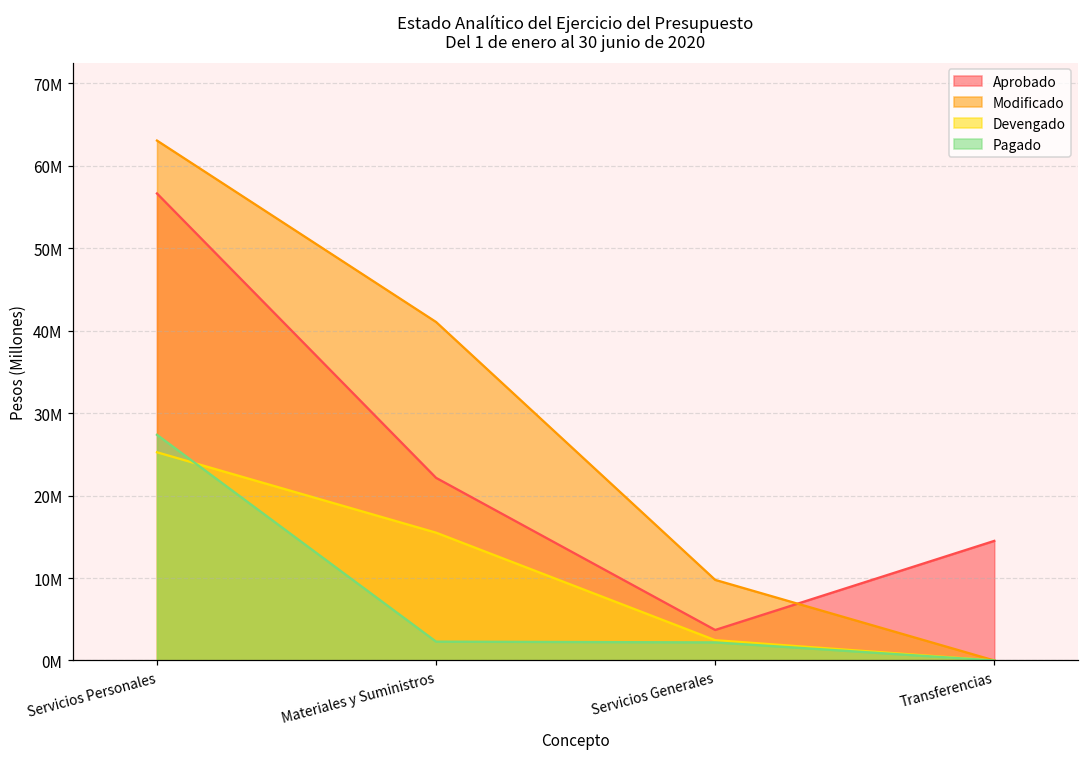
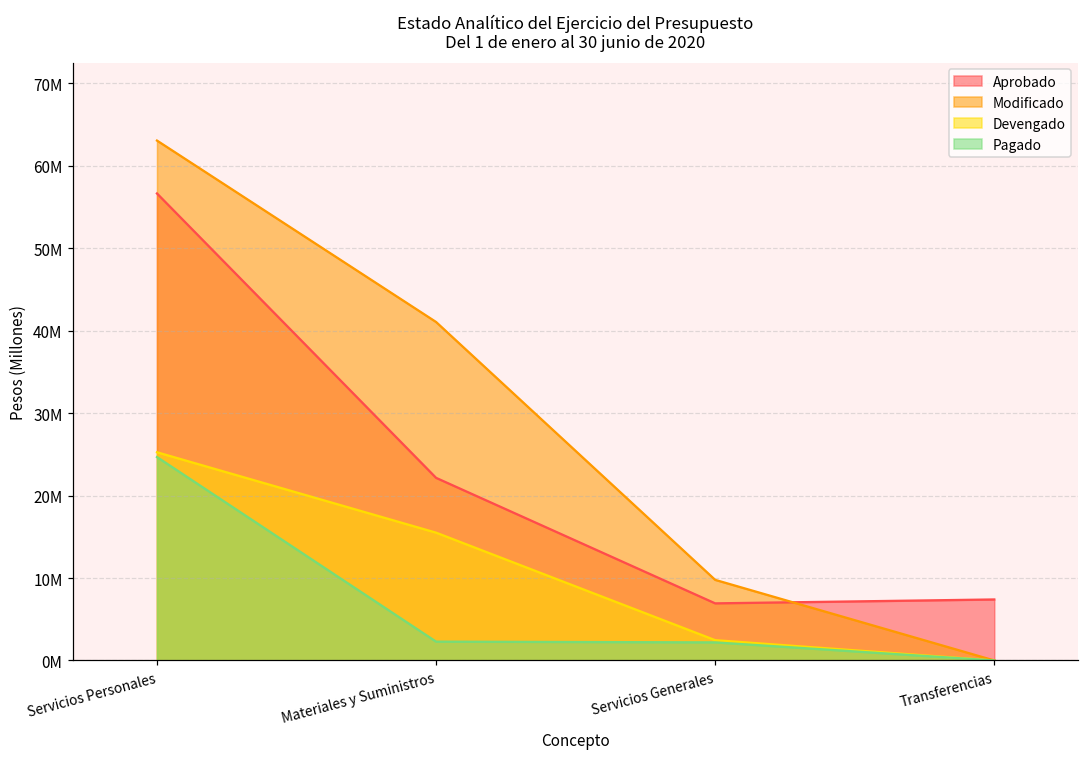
  {
    "Aprobado": {
      "Servicios Personales": 57000000,
      "Materiales y Suministros": 22000000,
-     "Servicios Generales": 4000000,
-     "Transferencias": 15000000
+     "Servicios Generales": 7000000,
+     "Transferencias": 7000000
    },
    "Pagado": {
-     "Servicios Personales": 27000000,
+     "Servicios Personales": 25000000,
      "Materiales y Suministros": 2000000
    }
  }
